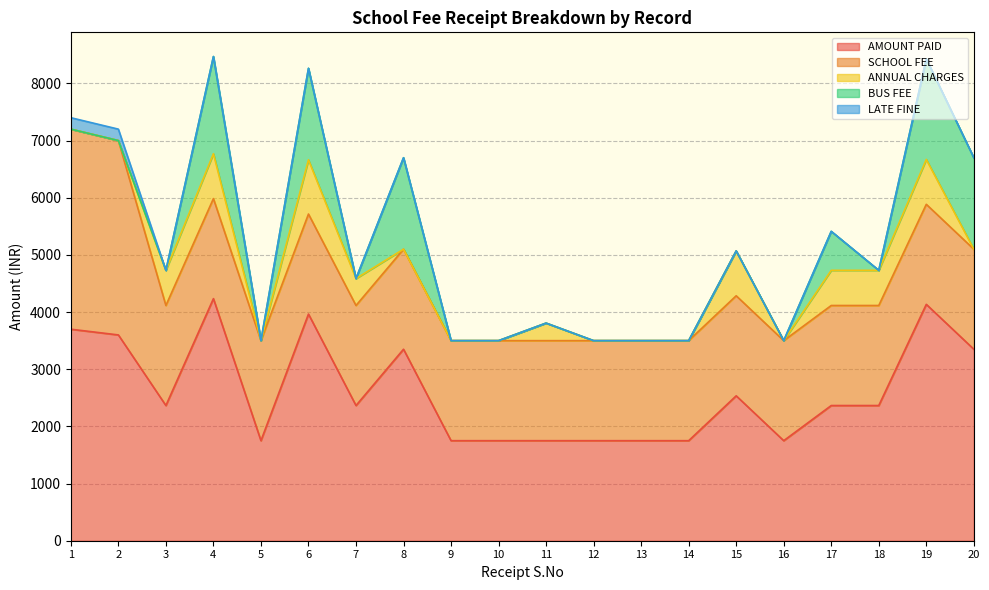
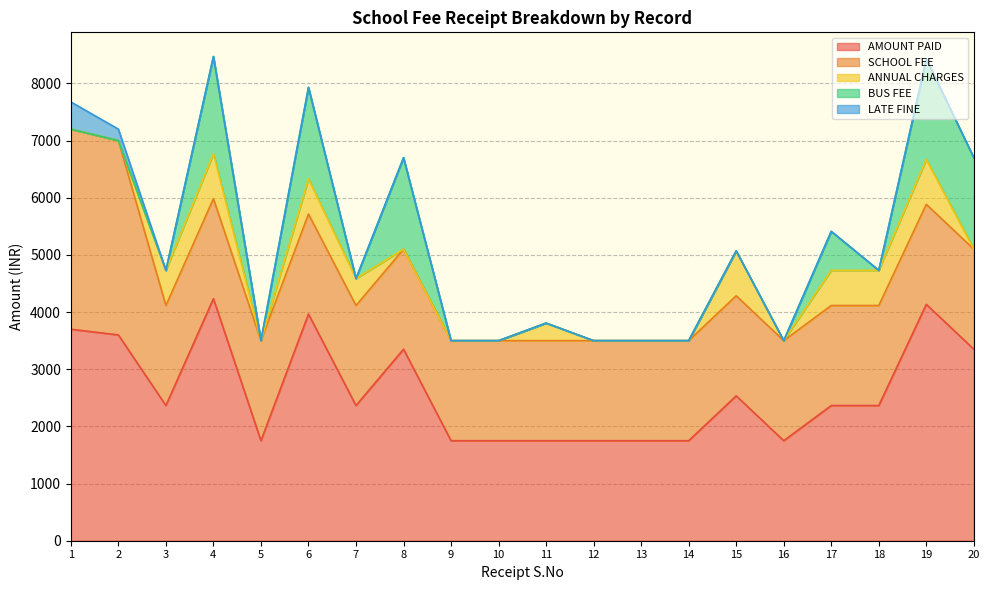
  {
    "ANNUAL CHARGES": {
      "4": 800,
-     "6": 900,
+     "6": 600,
      "17": 600,
      "19": 800
    },
    "LATE FINE": {
-     "1": 200,
+     "1": 500,
      "2": 200
    }
  }
